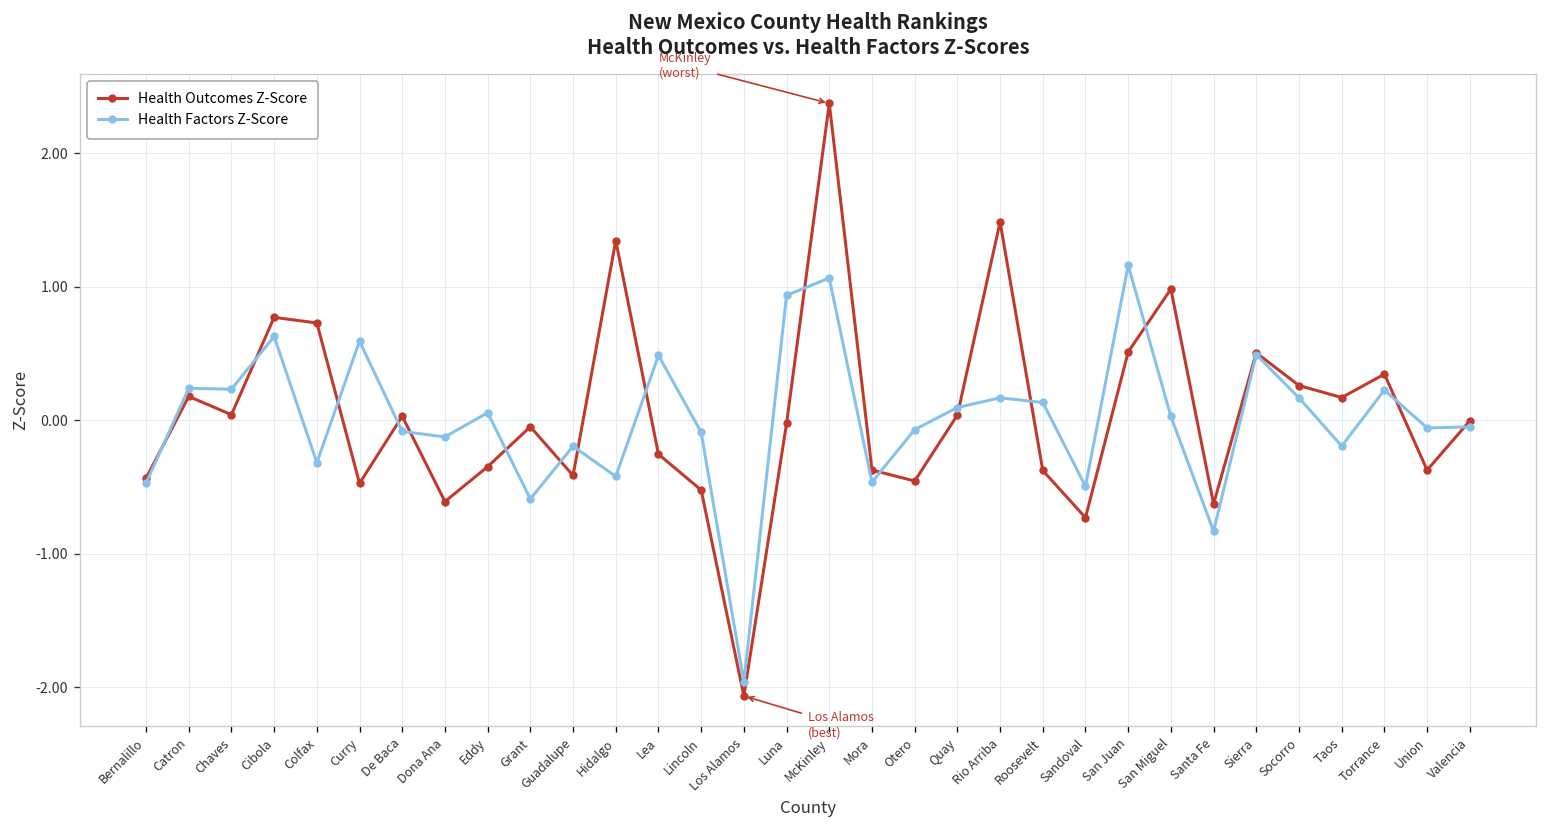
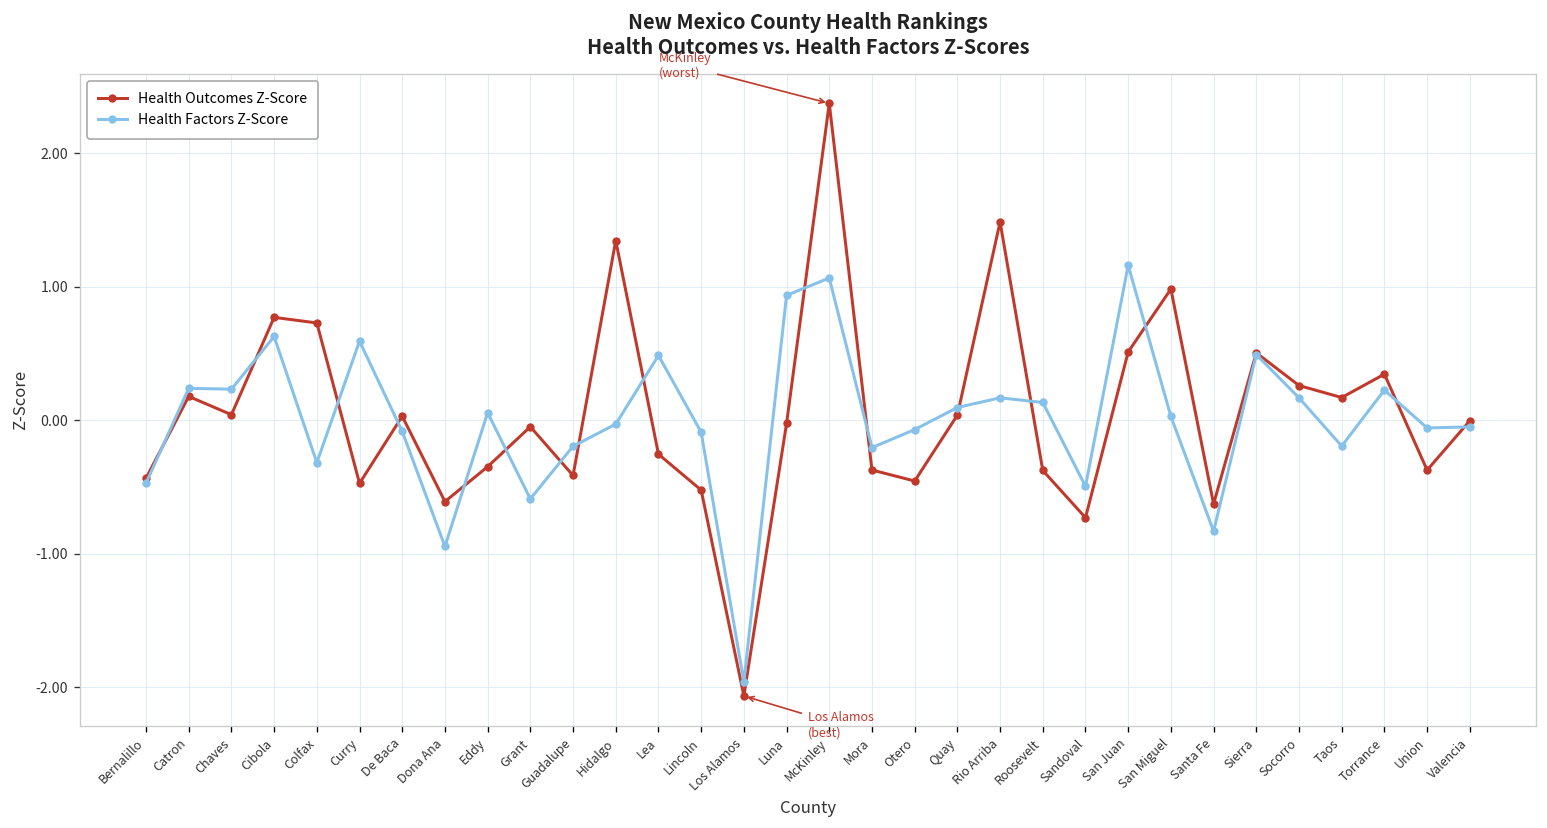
  {
    "Health Outcomes Z-Score": {
      "Bernalillo": -0.43,
      "Catron": 0.18,
      "Chaves": 0.04,
      "Cibola": 0.77,
      "Colfax": 0.73,
      "Curry": -0.47,
      "De Baca": 0.03,
      "Dona Ana": -0.61,
      "Eddy": -0.35,
      "Grant": -0.05,
      "Guadalupe": -0.41,
      "Hidalgo": 1.35,
      "Lea": -0.25,
      "Lincoln": -0.52,
      "Los Alamos": -2.06,
      "Luna": -0.02,
      "McKinley": 2.37,
      "Mora": -0.37,
      "Otero": -0.45,
      "Quay": 0.04,
      "Rio Arriba": 1.48,
      "Roosevelt": -0.38,
      "Sandoval": -0.73,
      "San Juan": 0.51,
      "San Miguel": 0.98,
      "Santa Fe": -0.63,
      "Socorro": 0.26,
      "Taos": 0.17,
      "Torrance": 0.35,
      "Union": -0.37,
      "Valencia": 0.00
    },
    "Health Factors Z-Score": {
      "Bernalillo": -0.47,
      "Catron": 0.24,
      "Chaves": 0.23,
      "Cibola": 0.63,
      "Colfax": -0.32,
      "Curry": 0.59,
      "De Baca": -0.08,
-     "Dona Ana": -0.12,
+     "Dona Ana": -0.94,
      "Eddy": 0.06,
      "Grant": -0.59,
      "Guadalupe": -0.19,
-     "Hidalgo": -0.42,
+     "Hidalgo": -0.03,
      "Lea": 0.49,
      "Lincoln": -0.09,
      "Los Alamos": -1.96,
      "Luna": 0.93,
      "McKinley": 1.06,
-     "Mora": -0.46,
+     "Mora": -0.20,
      "Otero": -0.07,
      "Quay": 0.10,
      "Rio Arriba": 0.17,
      "Roosevelt": 0.13,
      "Sandoval": -0.49,
      "San Juan": 1.16,
      "San Miguel": 0.03,
      "Santa Fe": -0.83,
      "Socorro": 0.17,
      "Taos": -0.19,
      "Torrance": 0.23,
      "Union": -0.06,
      "Valencia": -0.05
    }
  }
